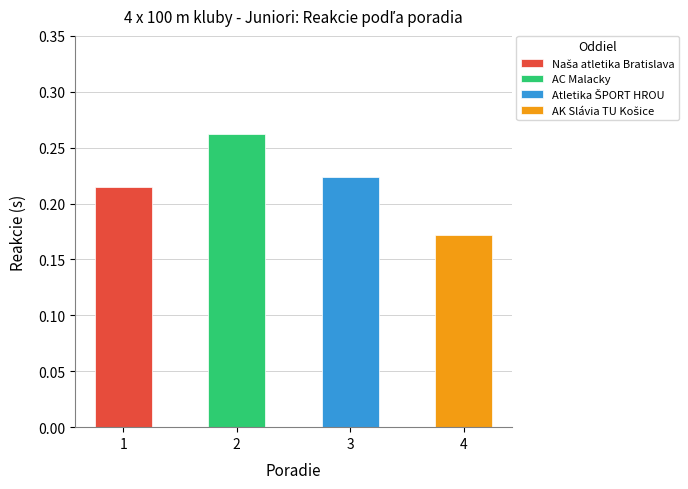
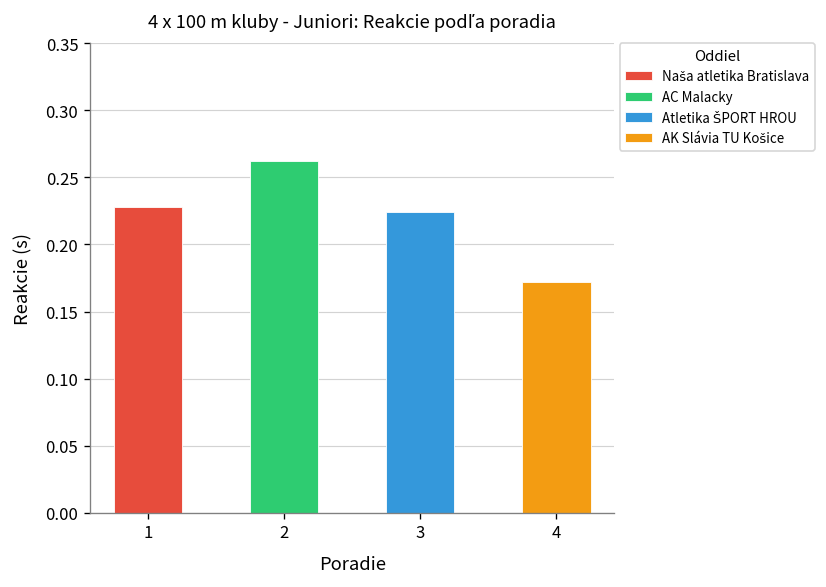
  {
-   "1": 0.215,
+   "1": 0.228,
    "2": 0.262,
    "3": 0.224,
    "4": 0.172
  }
